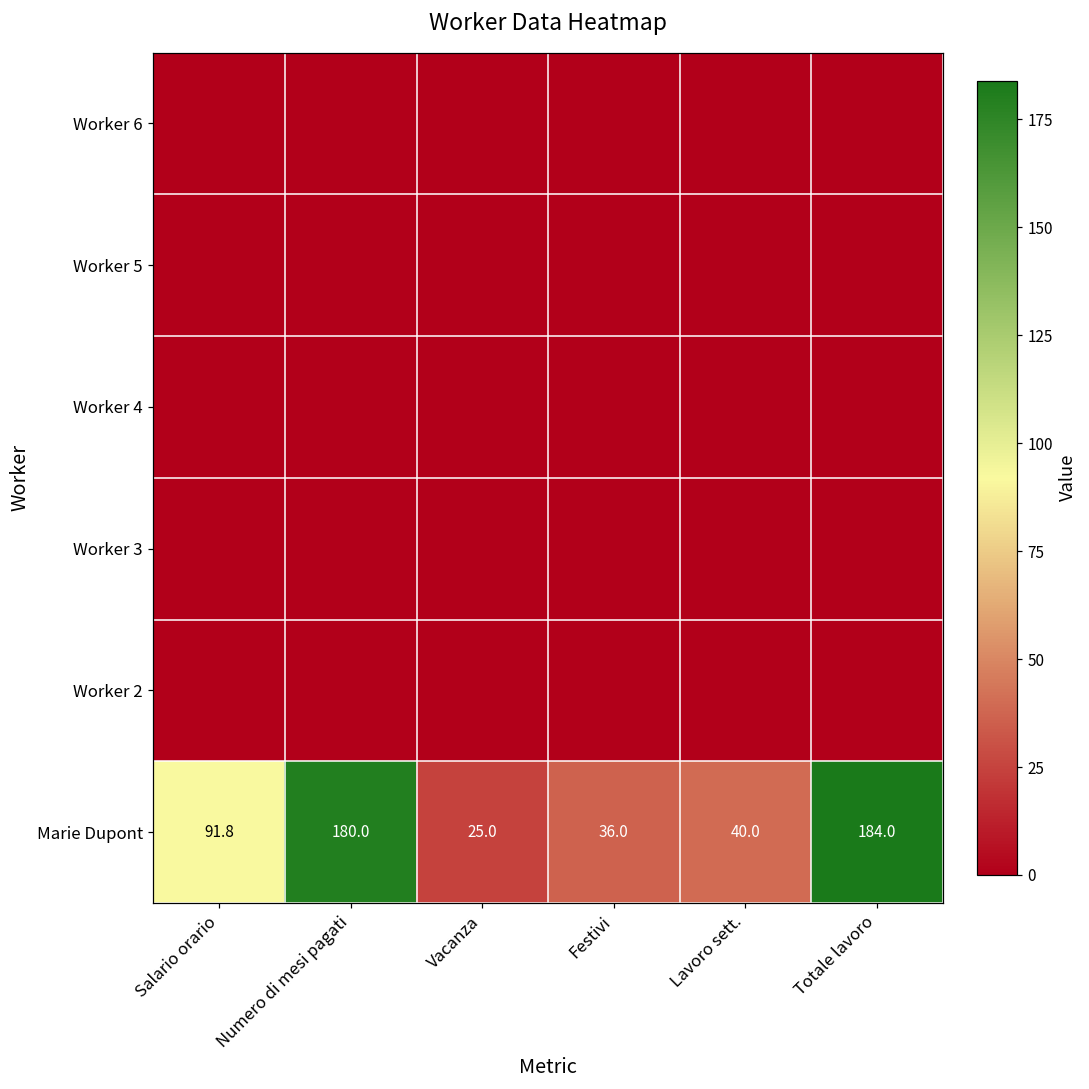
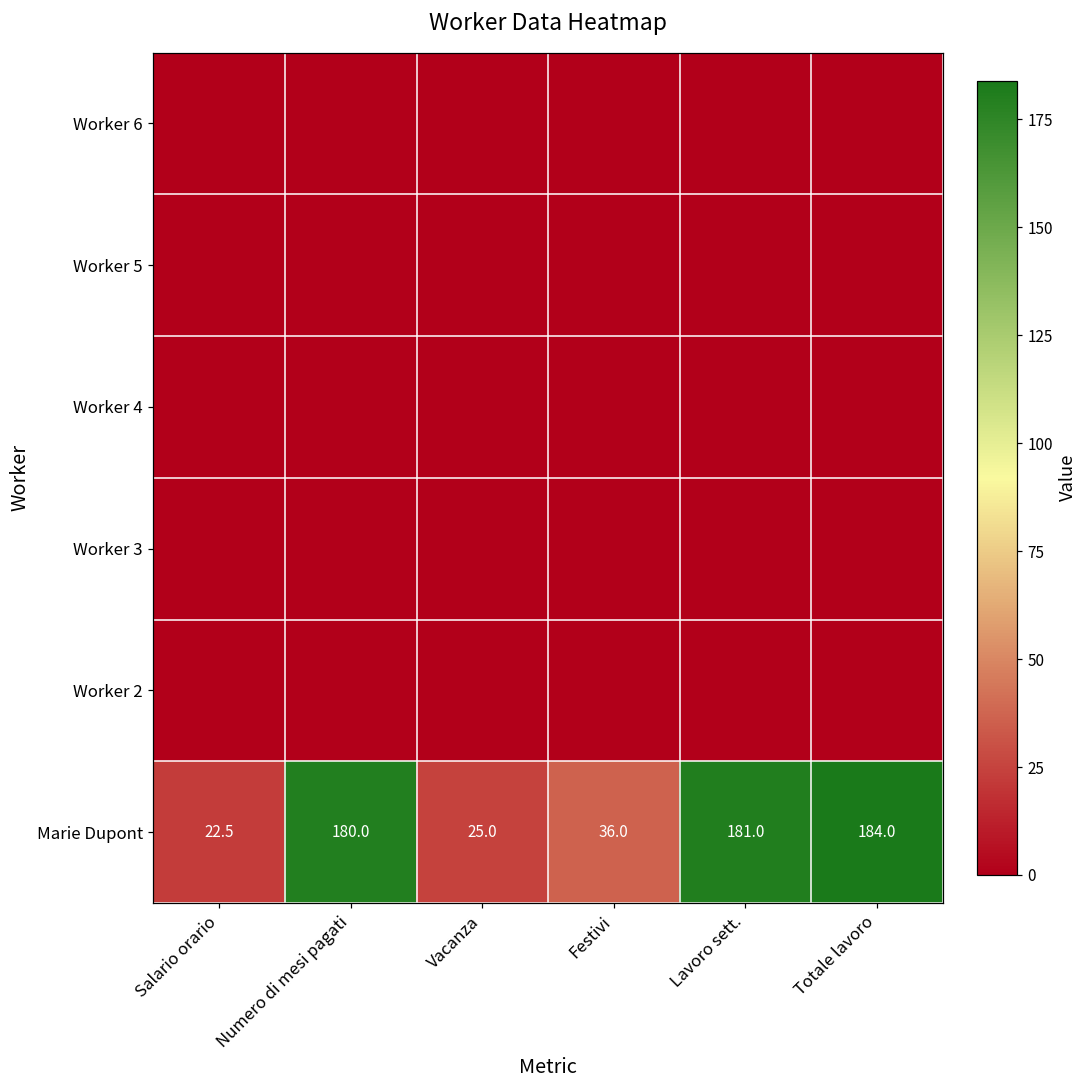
  {
    "Marie Dupont": {
-     "Salario orario": 91.8,
+     "Salario orario": 22.5,
      "Numero di mesi pagati": 180.0,
      "Vacanza": 25.0,
      "Festivi": 36.0,
-     "Lavoro sett.": 40.0,
+     "Lavoro sett.": 181.0,
      "Totale lavoro": 184.0
    }
  }
